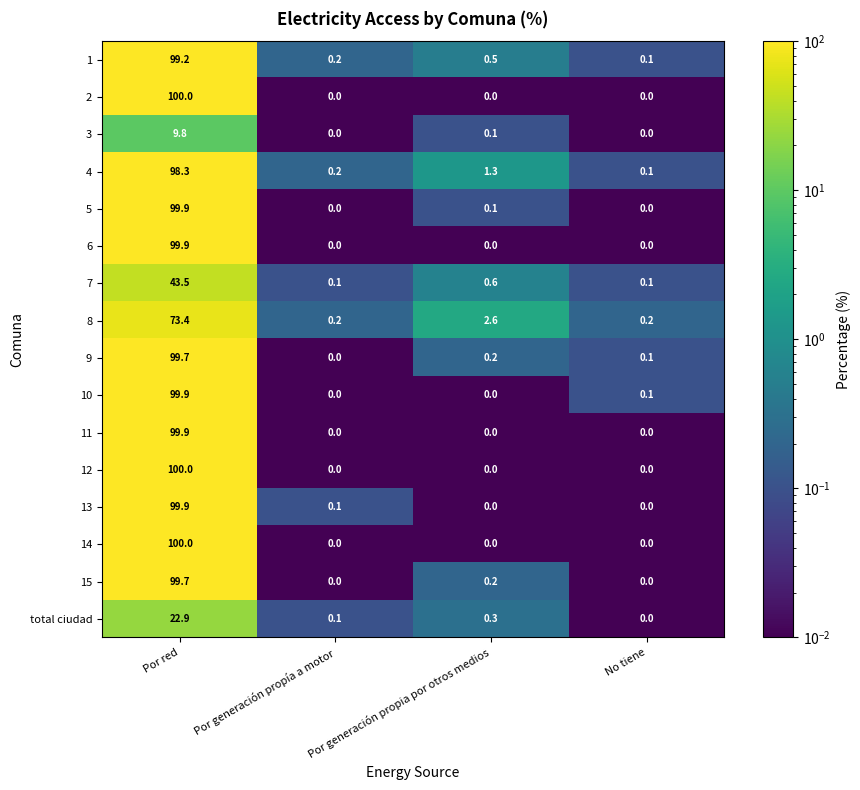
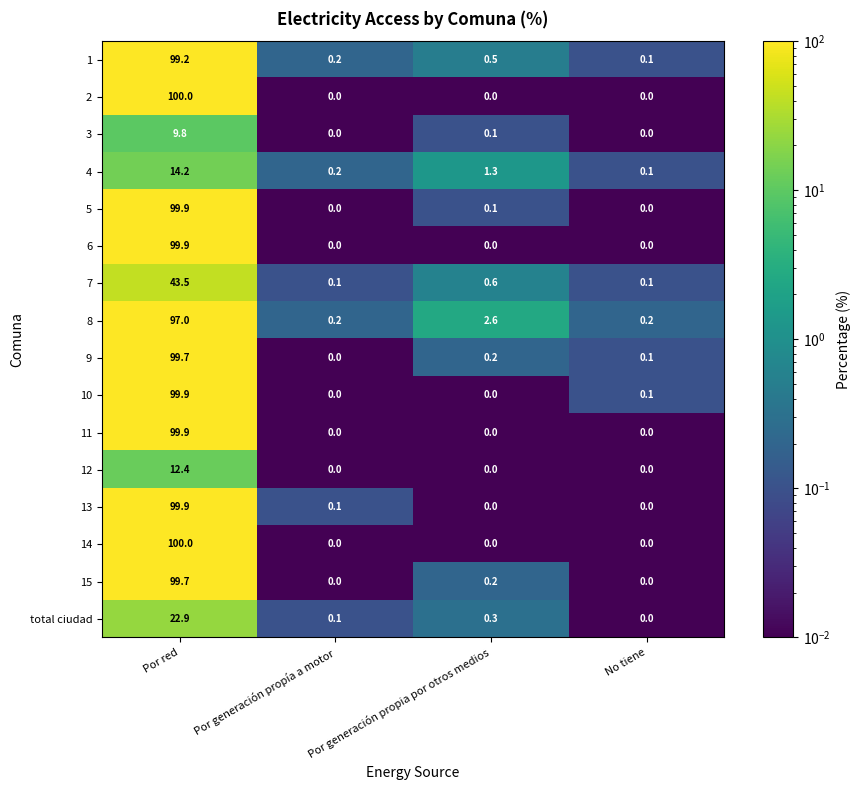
  {
    "1": {
      "Por red": 99.2,
      "Por generación propía a motor": 0.2,
      "Por generación propia por otros medios": 0.5,
      "No tiene": 0.1
    },
    "2": {
      "Por red": 100.0,
      "Por generación propía a motor": 0.0,
      "Por generación propia por otros medios": 0.0,
      "No tiene": 0.0
    },
    "3": {
      "Por red": 9.8,
      "Por generación propía a motor": 0.0,
      "Por generación propia por otros medios": 0.1,
      "No tiene": 0.0
    },
    "4": {
-     "Por red": 98.3,
+     "Por red": 14.2,
      "Por generación propía a motor": 0.2,
      "Por generación propia por otros medios": 1.3,
      "No tiene": 0.1
    },
    "5": {
      "Por red": 99.9,
      "Por generación propía a motor": 0.0,
      "Por generación propia por otros medios": 0.1,
      "No tiene": 0.0
    },
    "6": {
      "Por red": 99.9,
      "Por generación propía a motor": 0.0,
      "Por generación propia por otros medios": 0.0,
      "No tiene": 0.0
    },
    "7": {
      "Por red": 43.5,
      "Por generación propía a motor": 0.1,
      "Por generación propia por otros medios": 0.6,
      "No tiene": 0.1
    },
    "8": {
-     "Por red": 73.4,
+     "Por red": 97.0,
      "Por generación propía a motor": 0.2,
      "Por generación propia por otros medios": 2.6,
      "No tiene": 0.2
    },
    "9": {
      "Por red": 99.7,
      "Por generación propía a motor": 0.0,
      "Por generación propia por otros medios": 0.2,
      "No tiene": 0.1
    },
    "10": {
      "Por red": 99.9,
      "Por generación propía a motor": 0.0,
      "Por generación propia por otros medios": 0.0,
      "No tiene": 0.1
    },
    "11": {
      "Por red": 99.9,
      "Por generación propía a motor": 0.0,
      "Por generación propia por otros medios": 0.0,
      "No tiene": 0.0
    },
    "12": {
-     "Por red": 100.0,
+     "Por red": 12.4,
      "Por generación propía a motor": 0.0,
      "Por generación propia por otros medios": 0.0,
      "No tiene": 0.0
    },
    "13": {
      "Por red": 99.9,
      "Por generación propía a motor": 0.1,
      "Por generación propia por otros medios": 0.0,
      "No tiene": 0.0
    },
    "14": {
      "Por red": 100.0,
      "Por generación propía a motor": 0.0,
      "Por generación propia por otros medios": 0.0,
      "No tiene": 0.0
    },
    "15": {
      "Por red": 99.7,
      "Por generación propía a motor": 0.0,
      "Por generación propia por otros medios": 0.2,
      "No tiene": 0.0
    },
    "total ciudad": {
      "Por red": 22.9,
      "Por generación propía a motor": 0.1,
      "Por generación propia por otros medios": 0.3,
      "No tiene": 0.0
    }
  }
